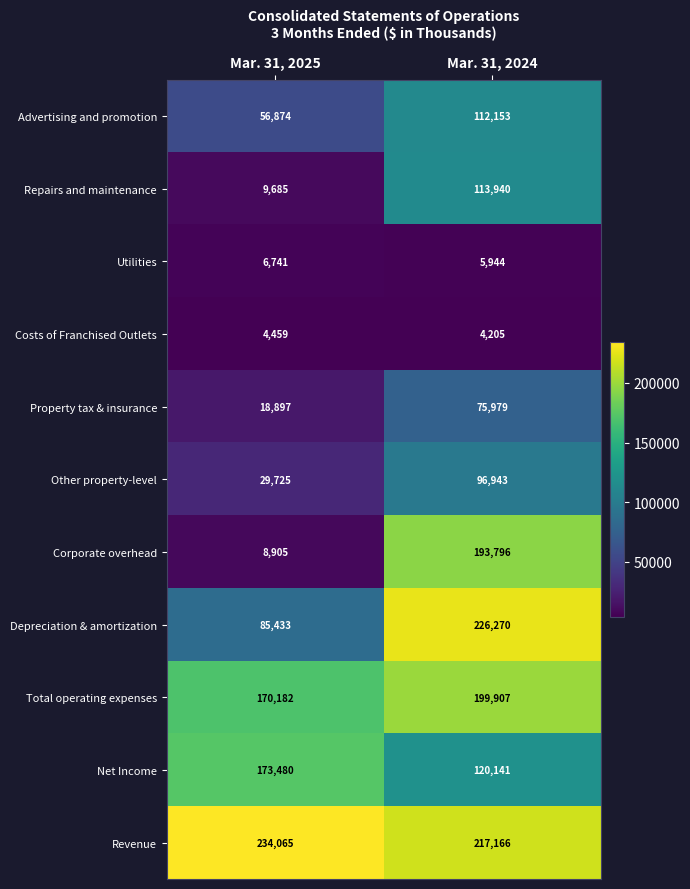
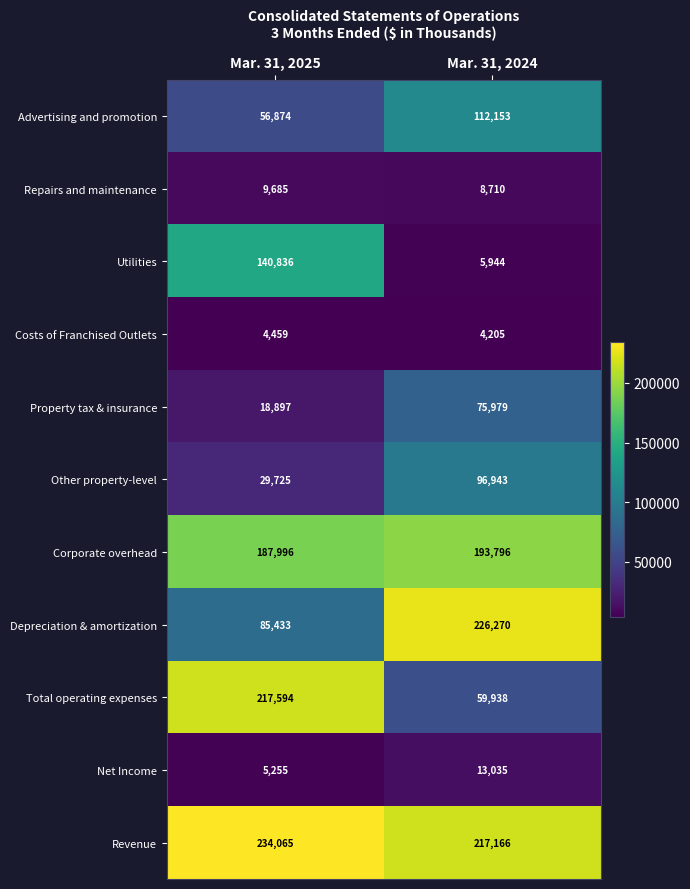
  {
    "Advertising and promotion": {
      "Mar. 31, 2025": "56,874",
      "Mar. 31, 2024": "112,153"
    },
    "Repairs and maintenance": {
      "Mar. 31, 2025": "9,685",
-     "Mar. 31, 2024": "113,940"
+     "Mar. 31, 2024": "8,710"
    },
    "Utilities": {
-     "Mar. 31, 2025": "6,741",
+     "Mar. 31, 2025": "140,836",
      "Mar. 31, 2024": "5,944"
    },
    "Costs of Franchised Outlets": {
      "Mar. 31, 2025": "4,459",
      "Mar. 31, 2024": "4,205"
    },
    "Property tax & insurance": {
      "Mar. 31, 2025": "18,897",
      "Mar. 31, 2024": "75,979"
    },
    "Other property-level": {
      "Mar. 31, 2025": "29,725",
      "Mar. 31, 2024": "96,943"
    },
    "Corporate overhead": {
-     "Mar. 31, 2025": "8,905",
+     "Mar. 31, 2025": "187,996",
      "Mar. 31, 2024": "193,796"
    },
    "Depreciation & amortization": {
      "Mar. 31, 2025": "85,433",
      "Mar. 31, 2024": "226,270"
    },
    "Total operating expenses": {
-     "Mar. 31, 2025": "170,182",
-     "Mar. 31, 2024": "199,907"
+     "Mar. 31, 2025": "217,594",
+     "Mar. 31, 2024": "59,938"
    },
    "Net Income": {
-     "Mar. 31, 2025": "173,480",
-     "Mar. 31, 2024": "120,141"
+     "Mar. 31, 2025": "5,255",
+     "Mar. 31, 2024": "13,035"
    },
    "Revenue": {
      "Mar. 31, 2025": "234,065",
      "Mar. 31, 2024": "217,166"
    }
  }
